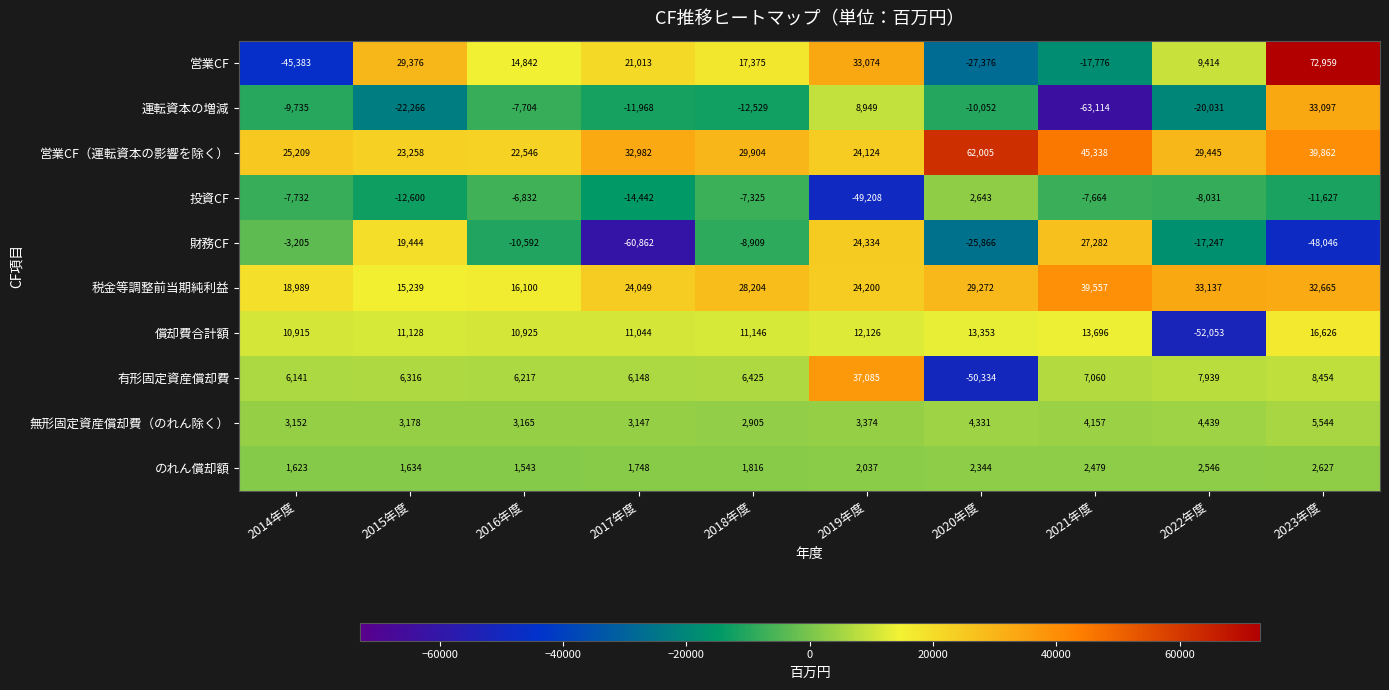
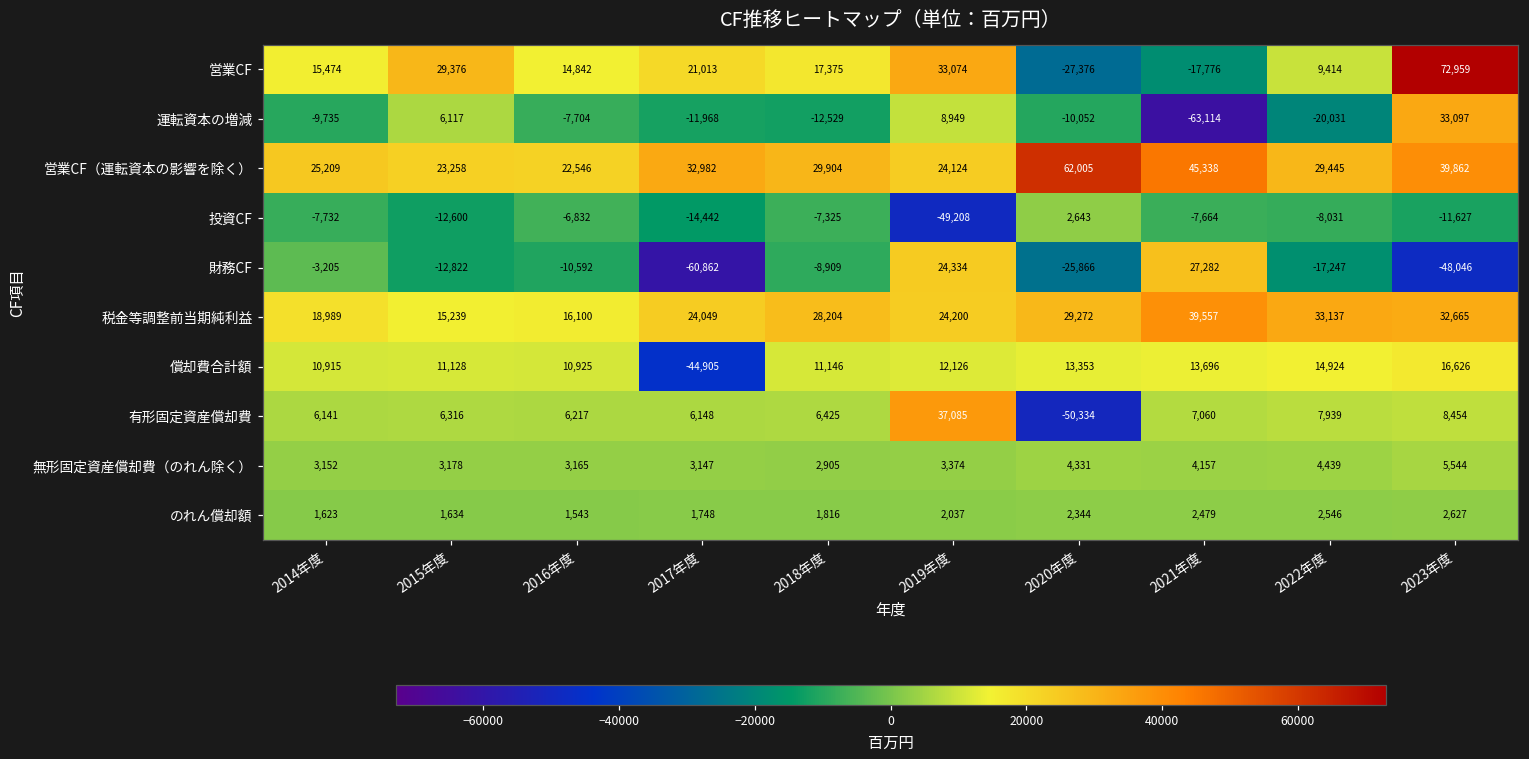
  {
    "営業CF": {
-     "2014年度": "-45,383",
+     "2014年度": "15,474",
      "2015年度": "29,376",
      "2016年度": "14,842",
      "2017年度": "21,013",
      "2018年度": "17,375",
      "2019年度": "33,074",
      "2020年度": "-27,376",
      "2021年度": "-17,776",
      "2022年度": "9,414",
      "2023年度": "72,959"
    },
    "運転資本の増減": {
      "2014年度": "-9,735",
-     "2015年度": "-22,266",
+     "2015年度": "6,117",
      "2016年度": "-7,704",
      "2017年度": "-11,968",
      "2018年度": "-12,529",
      "2019年度": "8,949",
      "2020年度": "-10,052",
      "2021年度": "-63,114",
      "2022年度": "-20,031",
      "2023年度": "33,097"
    },
    "営業CF（運転資本の影響を除く）": {
      "2014年度": "25,209",
      "2015年度": "23,258",
      "2016年度": "22,546",
      "2017年度": "32,982",
      "2018年度": "29,904",
      "2019年度": "24,124",
      "2020年度": "62,005",
      "2021年度": "45,338",
      "2022年度": "29,445",
      "2023年度": "39,862"
    },
    "投資CF": {
      "2014年度": "-7,732",
      "2015年度": "-12,600",
      "2016年度": "-6,832",
      "2017年度": "-14,442",
      "2018年度": "-7,325",
      "2019年度": "-49,208",
      "2020年度": "2,643",
      "2021年度": "-7,664",
      "2022年度": "-8,031",
      "2023年度": "-11,627"
    },
    "財務CF": {
      "2014年度": "-3,205",
-     "2015年度": "19,444",
+     "2015年度": "-12,822",
      "2016年度": "-10,592",
      "2017年度": "-60,862",
      "2018年度": "-8,909",
      "2019年度": "24,334",
      "2020年度": "-25,866",
      "2021年度": "27,282",
      "2022年度": "-17,247",
      "2023年度": "-48,046"
    },
    "税金等調整前当期純利益": {
      "2014年度": "18,989",
      "2015年度": "15,239",
      "2016年度": "16,100",
      "2017年度": "24,049",
      "2018年度": "28,204",
      "2019年度": "24,200",
      "2020年度": "29,272",
      "2021年度": "39,557",
      "2022年度": "33,137",
      "2023年度": "32,665"
    },
    "償却費合計額": {
      "2014年度": "10,915",
      "2015年度": "11,128",
      "2016年度": "10,925",
-     "2017年度": "11,044",
+     "2017年度": "-44,905",
      "2018年度": "11,146",
      "2019年度": "12,126",
      "2020年度": "13,353",
      "2021年度": "13,696",
-     "2022年度": "-52,053",
+     "2022年度": "14,924",
      "2023年度": "16,626"
    },
    "有形固定資産償却費": {
      "2014年度": "6,141",
      "2015年度": "6,316",
      "2016年度": "6,217",
      "2017年度": "6,148",
      "2018年度": "6,425",
      "2019年度": "37,085",
      "2020年度": "-50,334",
      "2021年度": "7,060",
      "2022年度": "7,939",
      "2023年度": "8,454"
    },
    "無形固定資産償却費（のれん除く）": {
      "2014年度": "3,152",
      "2015年度": "3,178",
      "2016年度": "3,165",
      "2017年度": "3,147",
      "2018年度": "2,905",
      "2019年度": "3,374",
      "2020年度": "4,331",
      "2021年度": "4,157",
      "2022年度": "4,439",
      "2023年度": "5,544"
    },
    "のれん償却額": {
      "2014年度": "1,623",
      "2015年度": "1,634",
      "2016年度": "1,543",
      "2017年度": "1,748",
      "2018年度": "1,816",
      "2019年度": "2,037",
      "2020年度": "2,344",
      "2021年度": "2,479",
      "2022年度": "2,546",
      "2023年度": "2,627"
    }
  }
